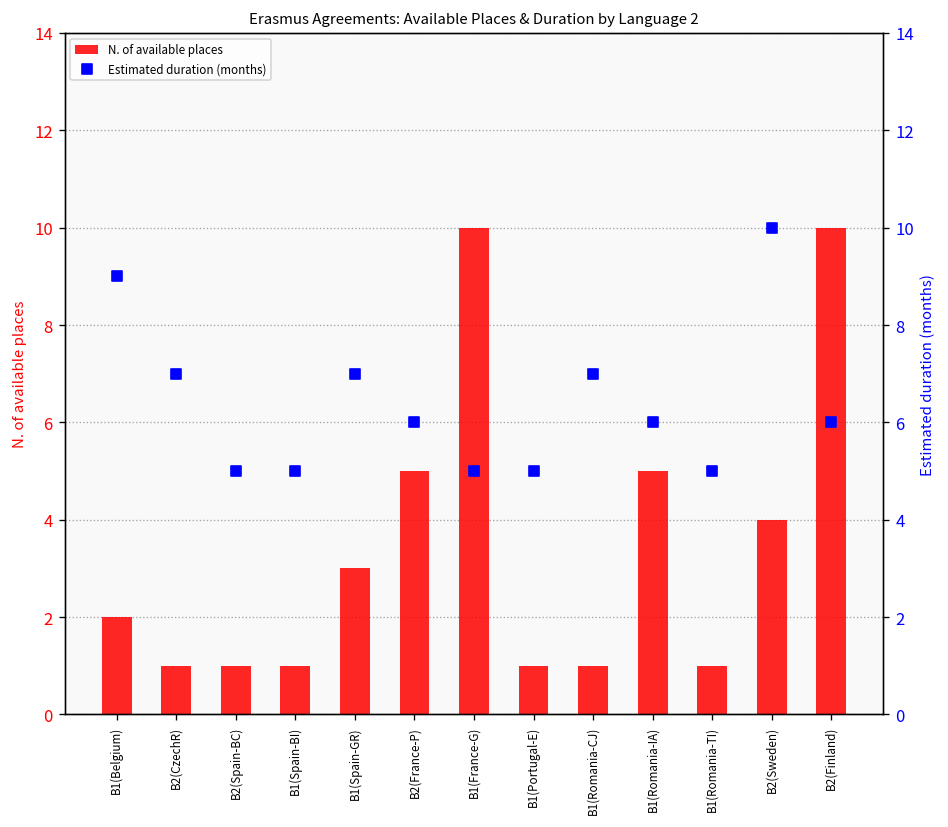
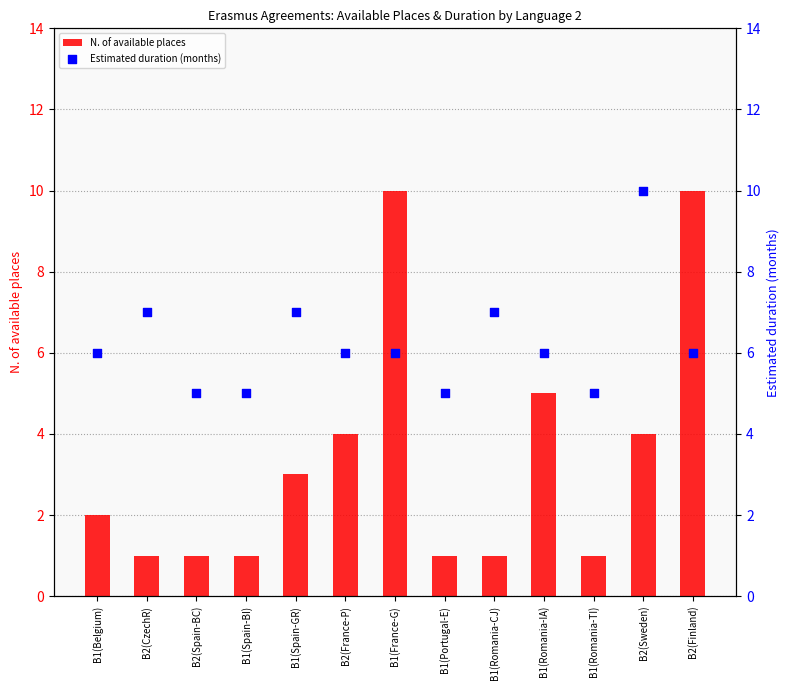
  {
    "N. of available places": {
      "B1(Belgium)": 2,
      "B2(CzechR)": 1,
      "B2(Spain-BC)": 1,
      "B1(Spain-BI)": 1,
      "B1(Spain-GR)": 3,
-     "B2(France-P)": 5,
+     "B2(France-P)": 4,
      "B1(France-G)": 10,
      "B1(Portugal-E)": 1,
      "B1(Romania-CJ)": 1,
      "B1(Romania-IA)": 5,
      "B1(Romania-TI)": 1,
      "B2(Sweden)": 4,
      "B2(Finland)": 10
    },
    "Estimated duration (months)": {
-     "B1(Belgium)": 9,
-     "B1(France-G)": 5
+     "B1(Belgium)": 6,
+     "B1(France-G)": 6
    }
  }
